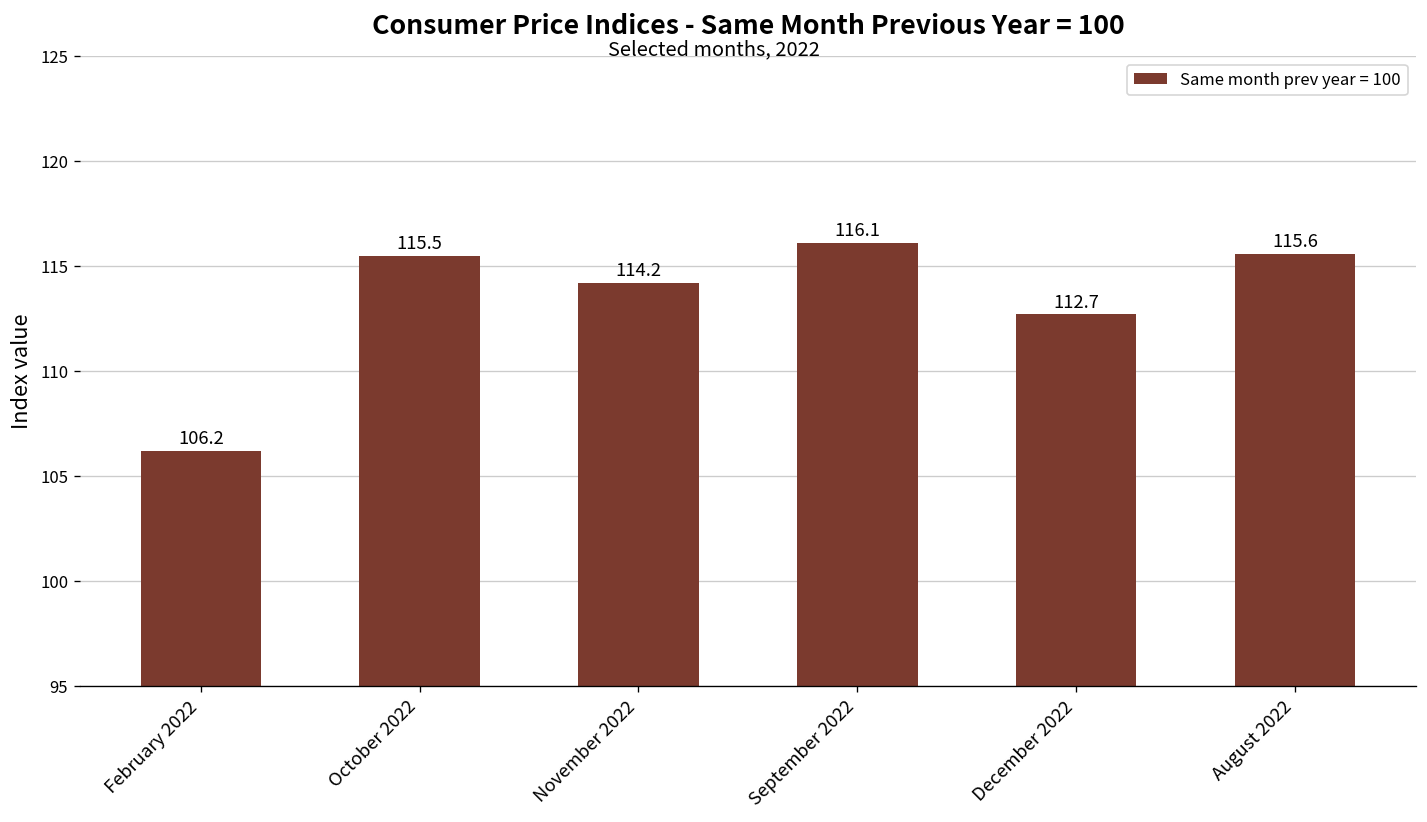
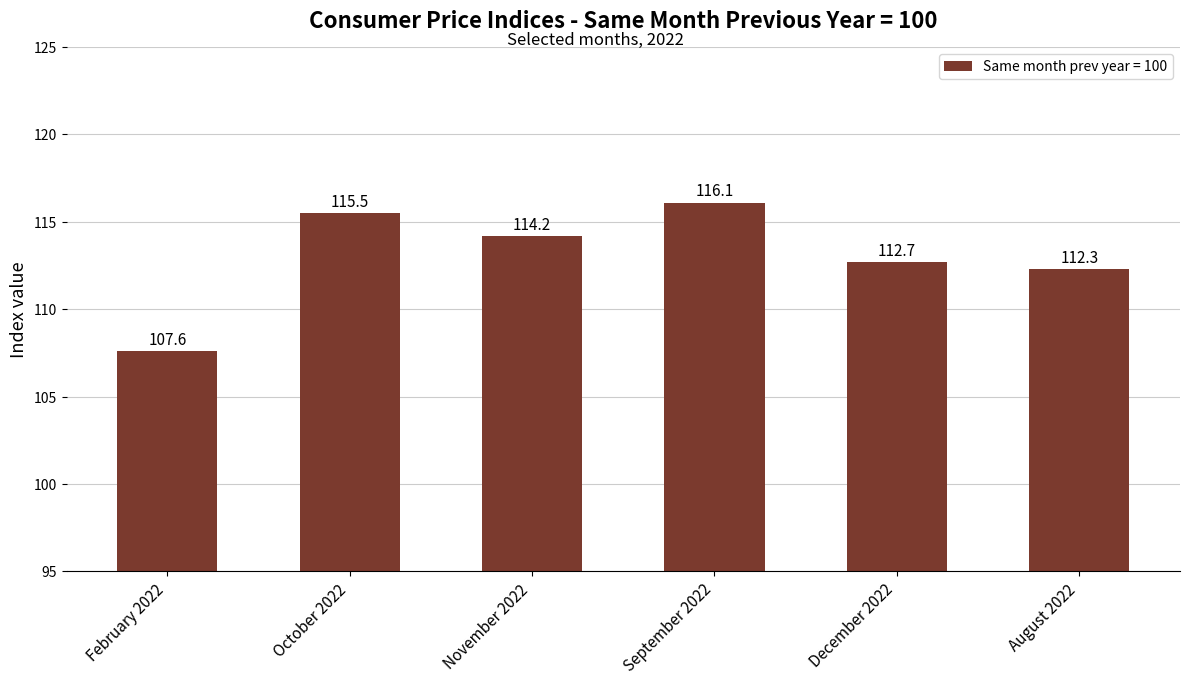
  {
-   "February 2022": 106.2,
+   "February 2022": 107.6,
    "October 2022": 115.5,
    "November 2022": 114.2,
    "September 2022": 116.1,
    "December 2022": 112.7,
-   "August 2022": 115.6
+   "August 2022": 112.3
  }
